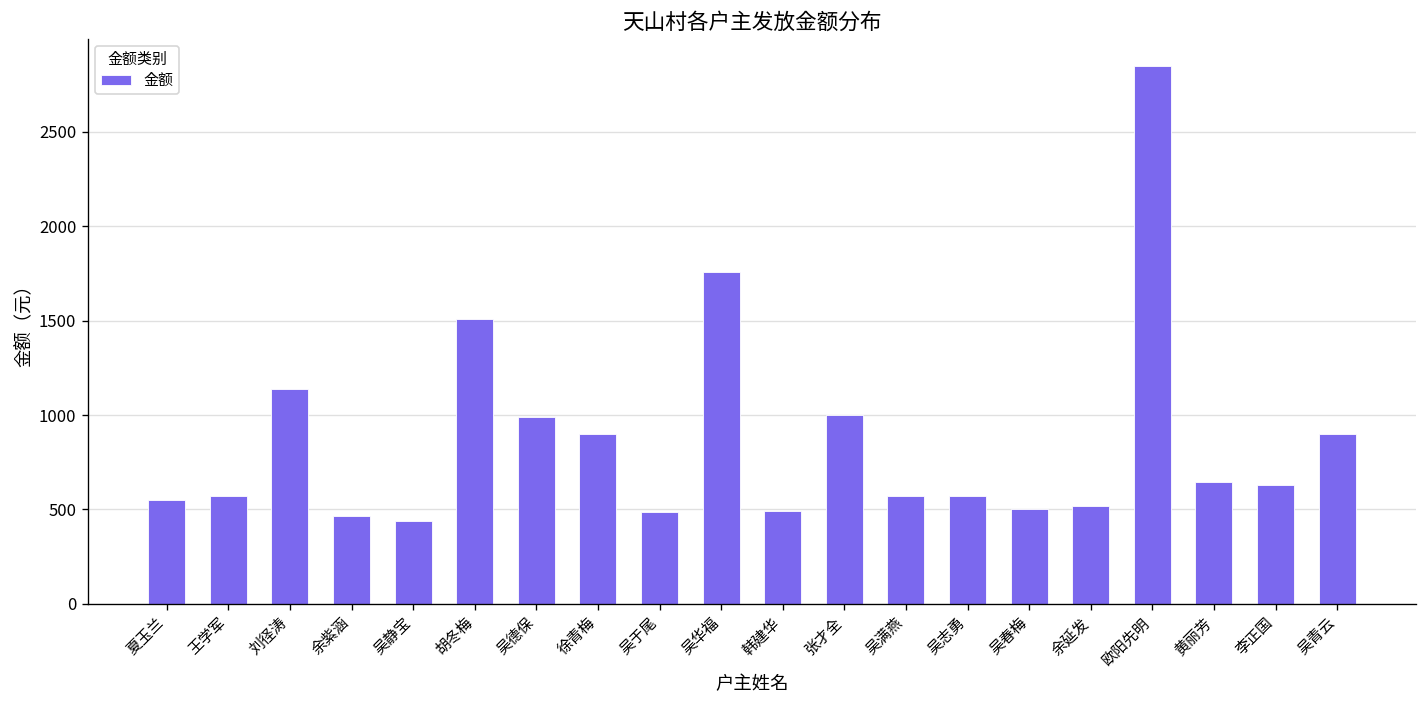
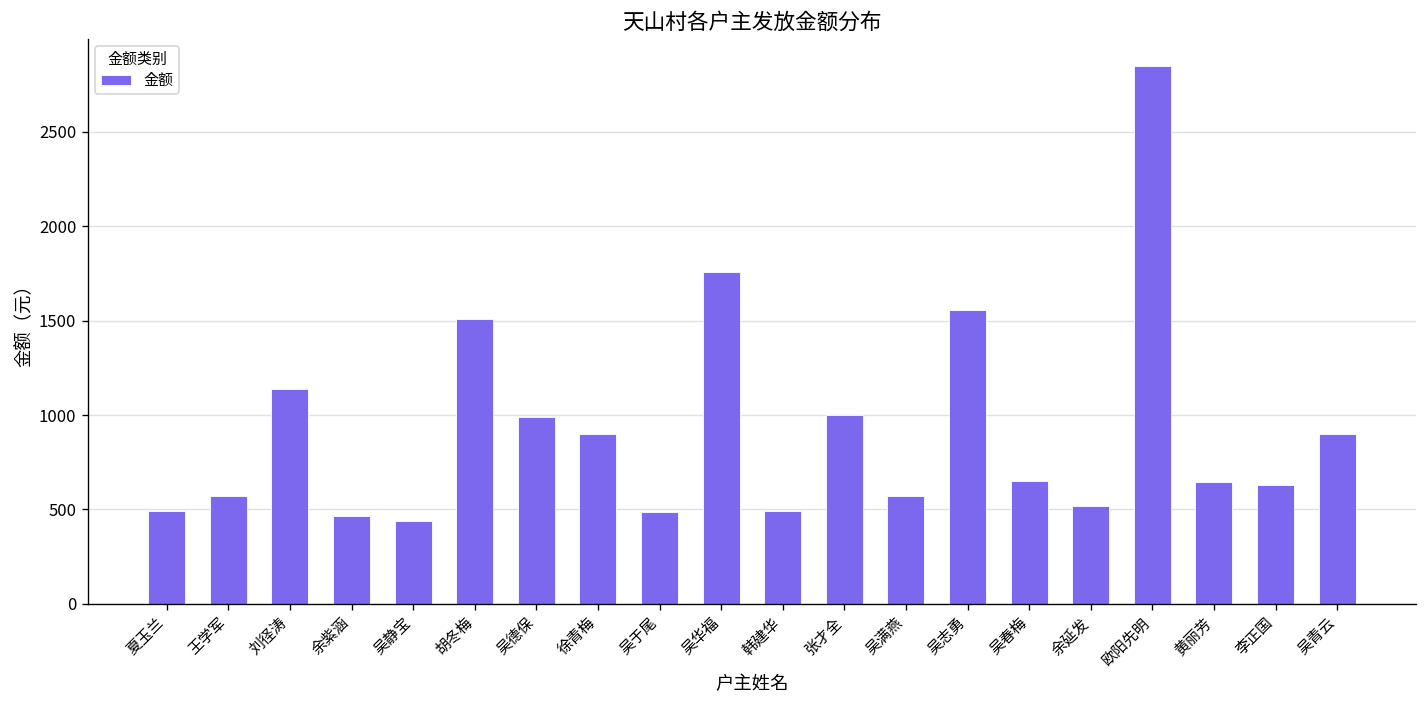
  {
-   "夏玉兰": 550,
+   "夏玉兰": 490,
    "王学军": 570,
    "刘径涛": 1140,
    "余紫涵": 470,
    "吴静宝": 440,
    "胡冬梅": 1510,
    "吴德保": 990,
    "徐青梅": 900,
    "吴于尾": 490,
    "吴华福": 1760,
    "韩建华": 490,
    "张才全": 1000,
    "吴满燕": 570,
-   "吴志勇": 570,
-   "吴春梅": 500,
+   "吴志勇": 1560,
+   "吴春梅": 650,
    "余延发": 520,
    "欧阳先明": 2850,
    "黄丽芳": 640,
    "李正国": 630,
    "吴青云": 900
  }
